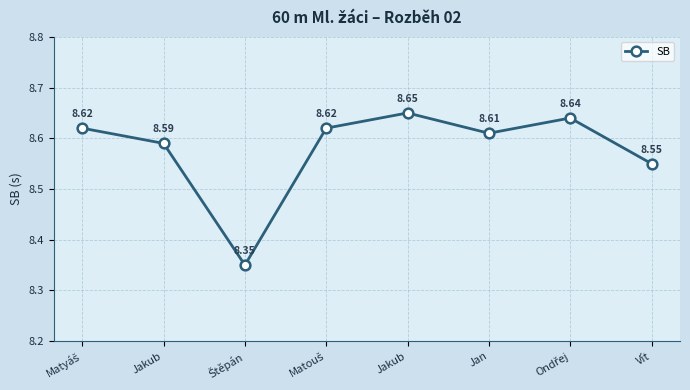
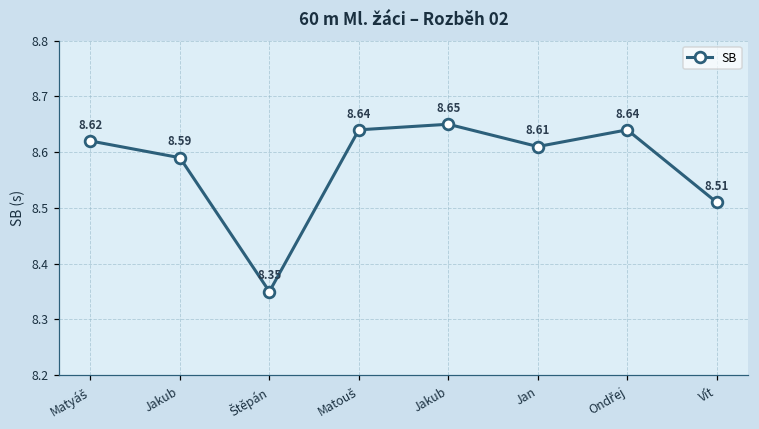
  {
    "Matyáš": 8.62,
    "Štěpán": 8.35,
-   "Matouš": 8.62,
+   "Matouš": 8.64,
    "Jan": 8.61,
    "Ondřej": 8.64,
-   "Vít": 8.55
+   "Vít": 8.51
  }
